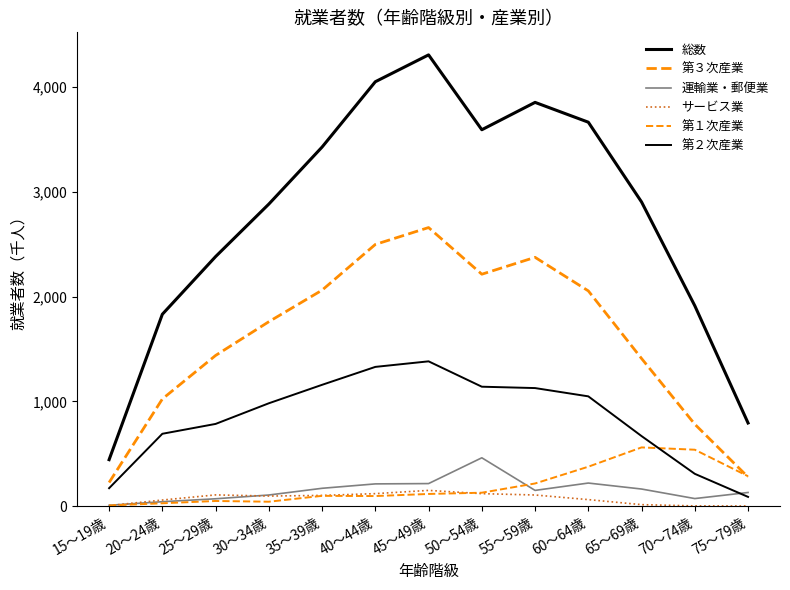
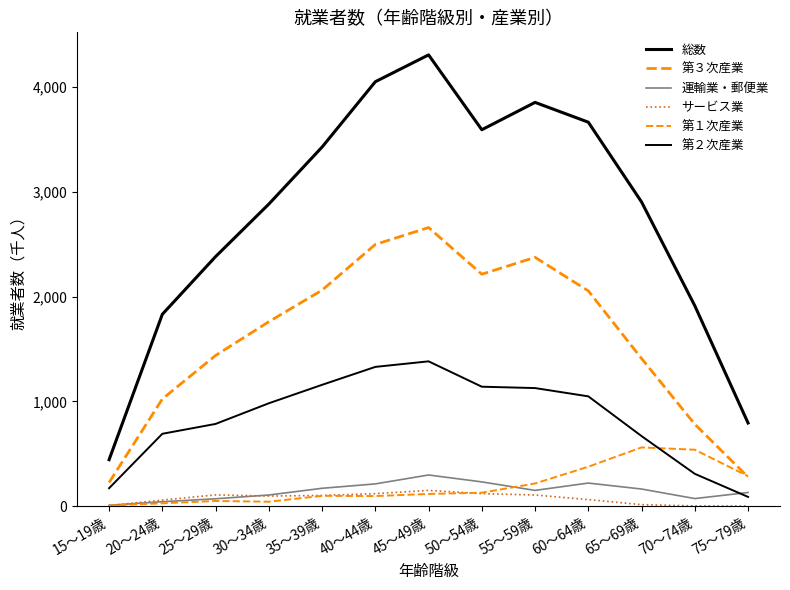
  {
    "運輸業・郵便業": {
      "35～39歳": 170,
      "40～44歳": 210,
-     "45～49歳": 220,
-     "50～54歳": 460,
+     "45～49歳": 300,
+     "50～54歳": 230,
      "55～59歳": 150,
      "60～64歳": 220,
      "65～69歳": 160,
      "70～74歳": 70,
      "75～79歳": 130
    },
    "サービス業": {
      "25～29歳": 110,
      "45～49歳": 150,
      "55～59歳": 110,
      "60～64歳": 60,
      "65～69歳": 20,
      "70～74歳": 0,
      "75～79歳": 0
    }
  }
